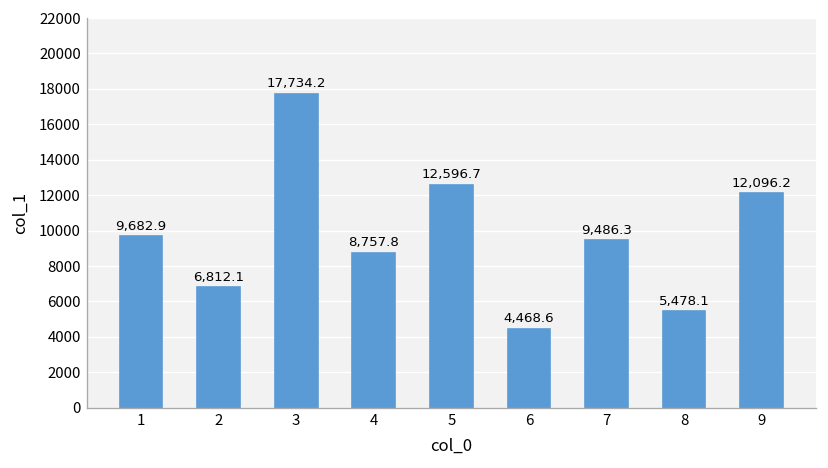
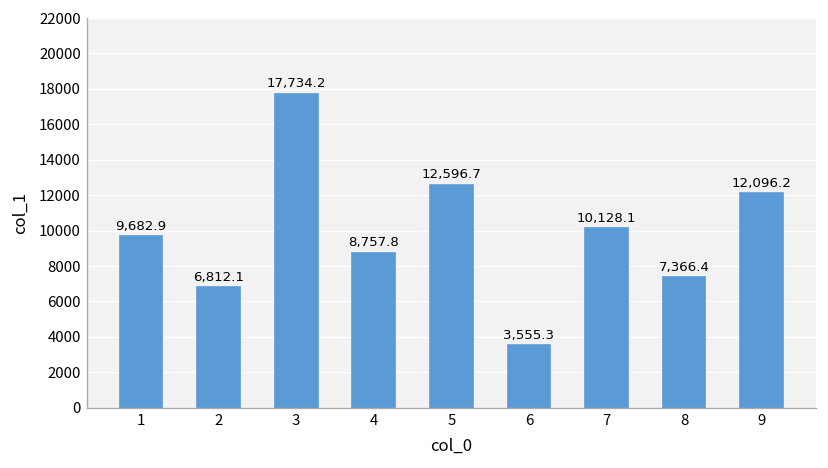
  {
    "1": "9,682.9",
    "2": "6,812.1",
    "3": "17,734.2",
    "4": "8,757.8",
    "5": "12,596.7",
-   "6": "4,468.6",
-   "7": "9,486.3",
-   "8": "5,478.1",
+   "6": "3,555.3",
+   "7": "10,128.1",
+   "8": "7,366.4",
    "9": "12,096.2"
  }
